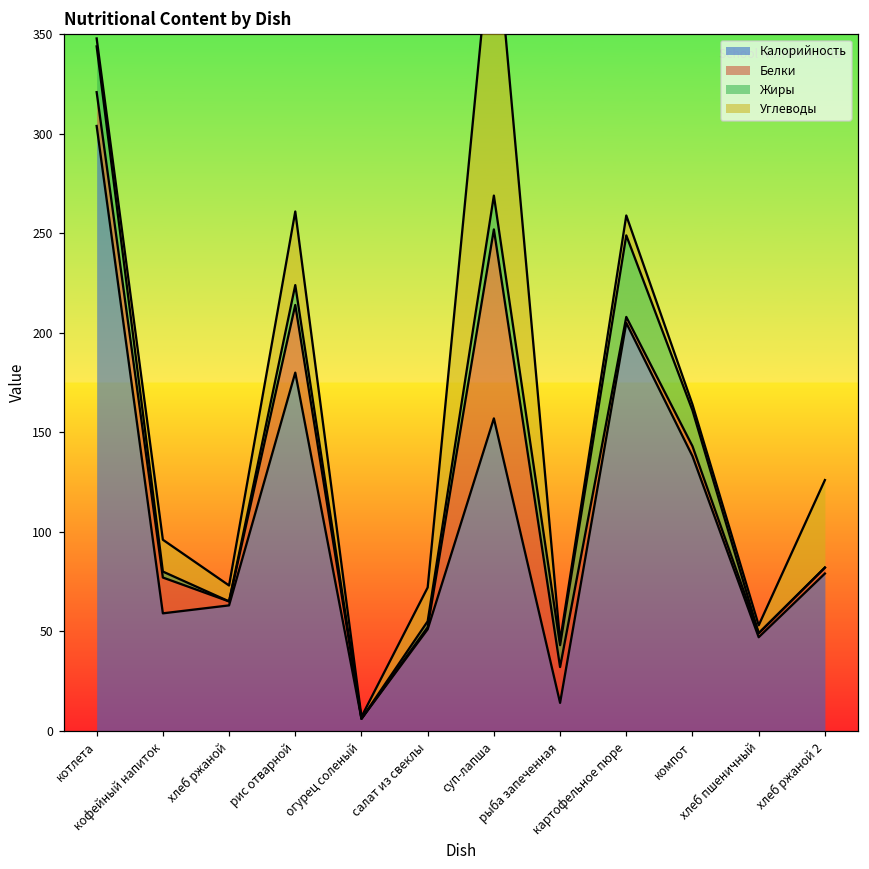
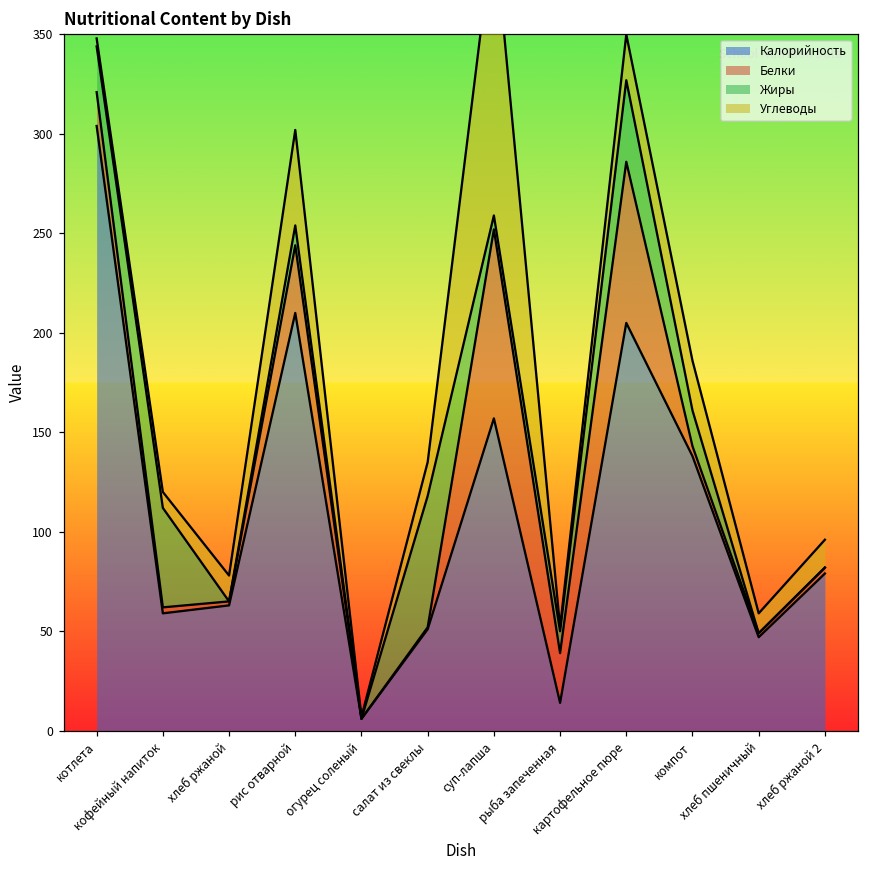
  {
    "Калорийность": {
      "котлета": 304,
      "кофейный напиток": 59,
      "хлеб ржаной": 63,
-     "рис отварной": 180,
+     "рис отварной": 210,
      "суп-лапша": 157,
      "рыба запеченная": 14,
      "картофельное пюре": 205,
      "компот": 138,
      "хлеб пшеничный": 47,
      "хлеб ржаной 2": 79
    },
    "Белки": {
      "котлета": 17,
-     "кофейный напиток": 18,
+     "кофейный напиток": 3,
      "рис отварной": 34,
      "суп-лапша": 95,
-     "рыба запеченная": 18,
-     "картофельное пюре": 3,
+     "рыба запеченная": 25,
+     "картофельное пюре": 81,
      "компот": 5
    },
    "Жиры": {
      "котлета": 23,
-     "кофейный напиток": 3,
+     "кофейный напиток": 50,
      "рис отварной": 10,
-     "салат из свеклы": 3,
-     "суп-лапша": 17,
+     "салат из свеклы": 66,
+     "суп-лапша": 7,
      "рыба запеченная": 11,
      "картофельное пюре": 41,
      "компот": 18
    },
    "Углеводы": {
      "котлета": 4,
-     "кофейный напиток": 16,
-     "хлеб ржаной": 8,
-     "рис отварной": 37,
+     "кофейный напиток": 8,
+     "хлеб ржаной": 13,
+     "рис отварной": 48,
      "салат из свеклы": 17,
      "рыба запеченная": 2,
-     "картофельное пюре": 10,
-     "компот": 3,
-     "хлеб пшеничный": 4,
-     "хлеб ржаной 2": 44
+     "картофельное пюре": 23,
+     "компот": 25,
+     "хлеб пшеничный": 10,
+     "хлеб ржаной 2": 14
    }
  }
